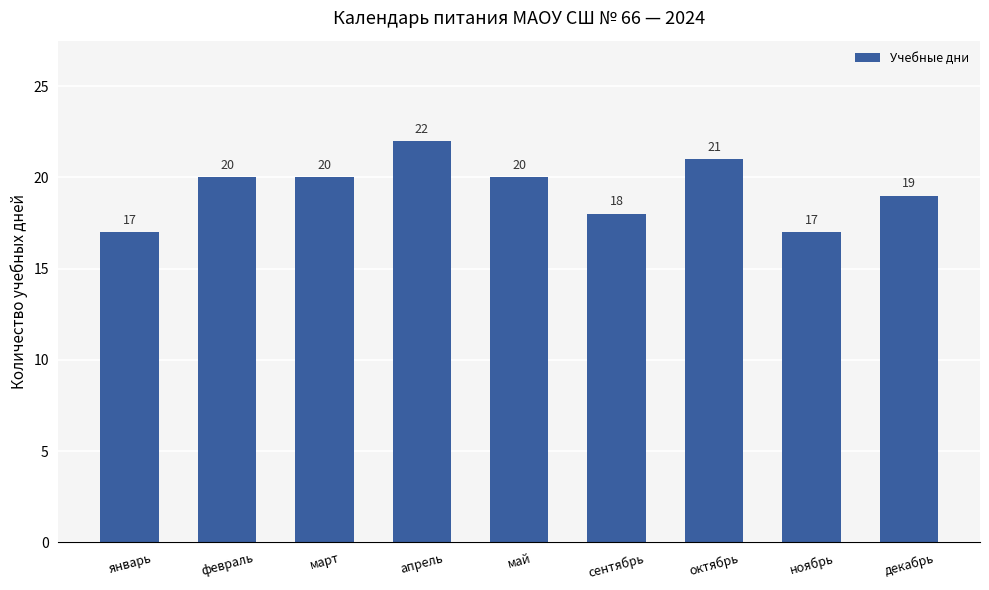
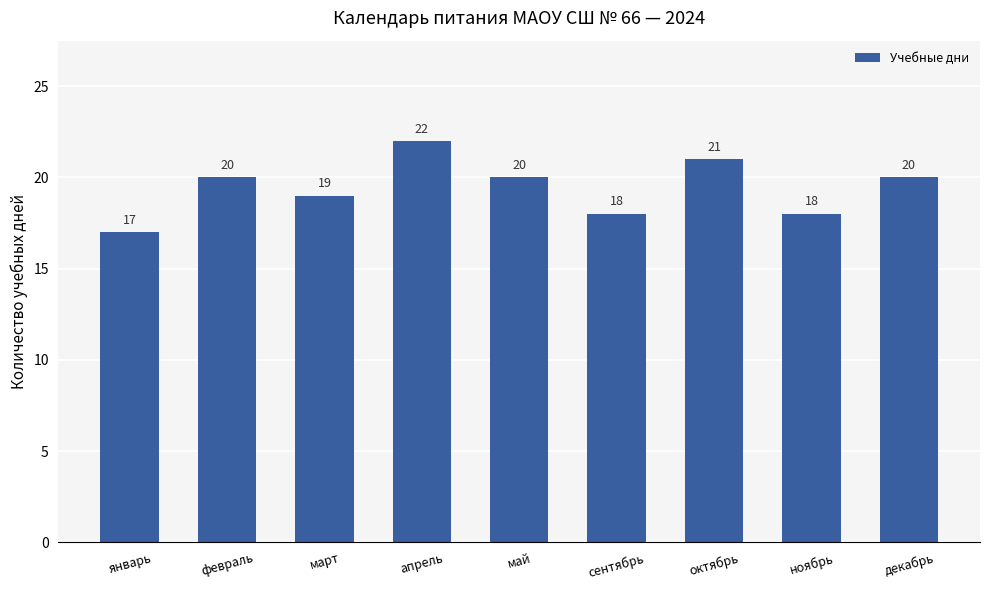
  {
    "январь": 17,
    "февраль": 20,
-   "март": 20,
+   "март": 19,
    "апрель": 22,
    "май": 20,
    "сентябрь": 18,
    "октябрь": 21,
-   "ноябрь": 17,
-   "декабрь": 19
+   "ноябрь": 18,
+   "декабрь": 20
  }
